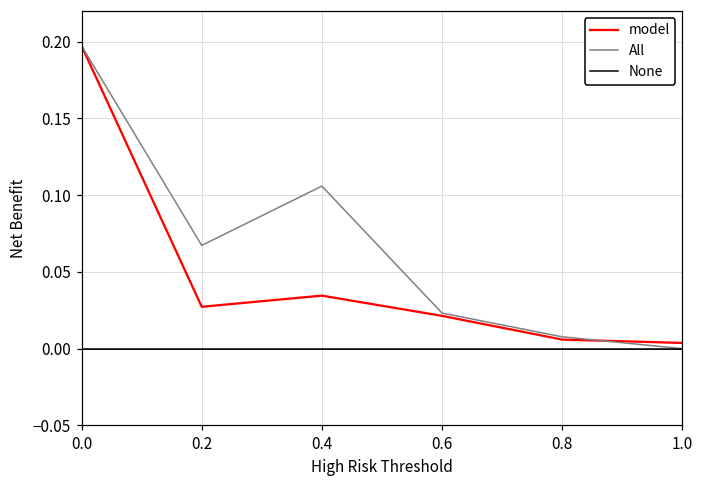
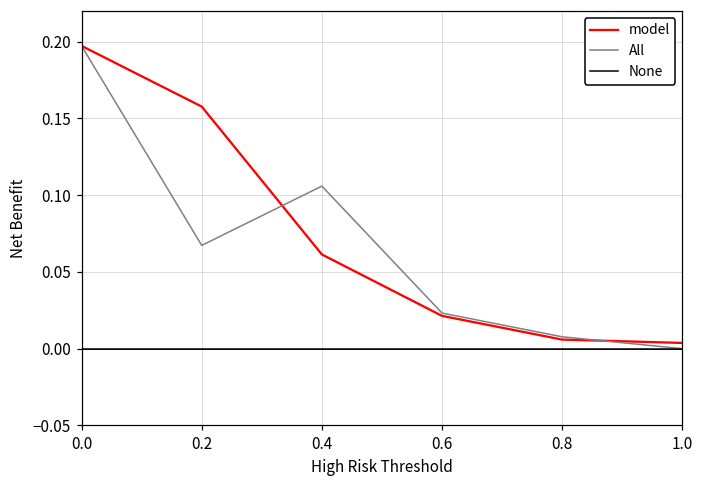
  {
    "model": {
-     "0.2": 0.027,
-     "0.4": 0.035,
+     "0.2": 0.158,
+     "0.4": 0.061,
      "0.6": 0.021,
      "1.0": 0.004
    },
    "All": {
      "0.2": 0.067,
      "0.4": 0.106,
      "0.6": 0.023
    },
    "None": {
      "0.0": 0.000,
      "0.2": 0.000,
      "0.4": 0.000,
      "0.6": 0.000,
      "0.8": 0.000
    }
  }
